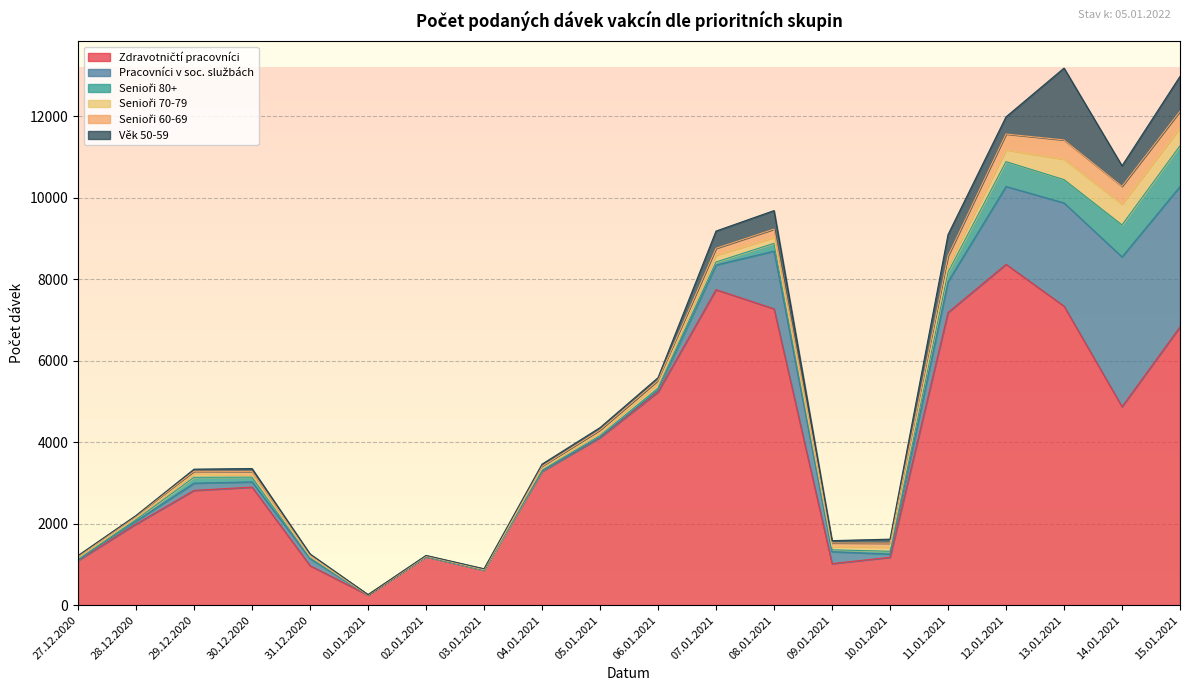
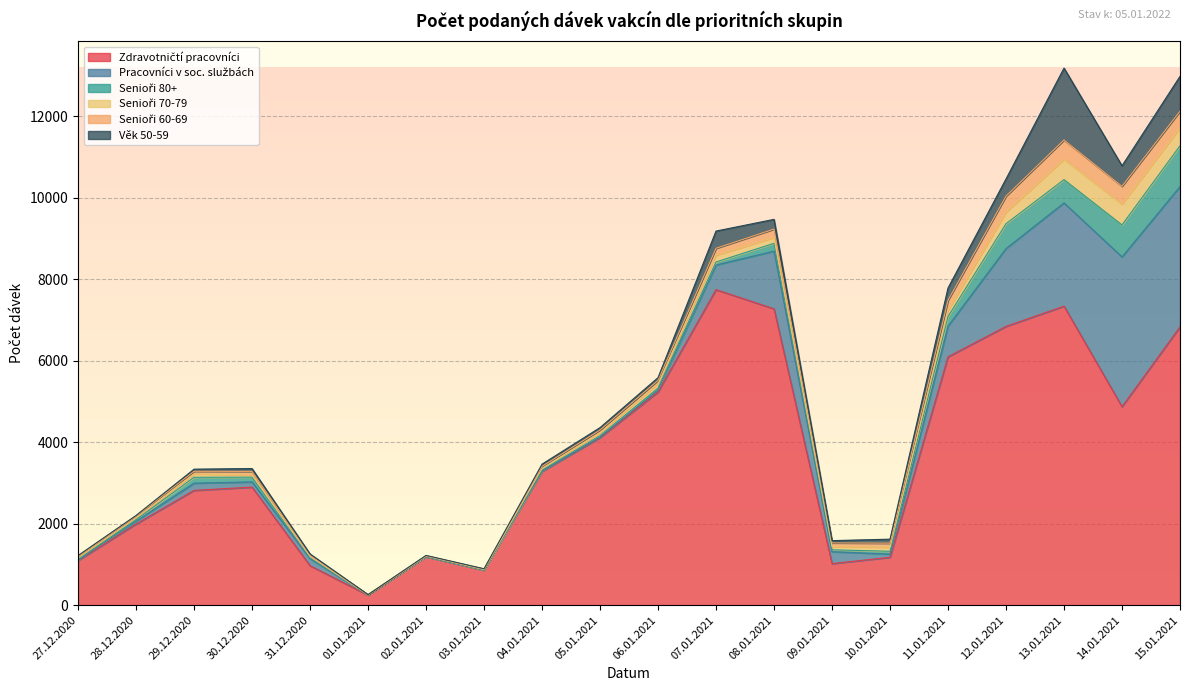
  {
    "Zdravotničtí pracovníci": {
      "28.12.2020": 2000,
      "29.12.2020": 2800,
      "30.12.2020": 2900,
      "31.12.2020": 1000,
      "07.01.2021": 7700,
      "08.01.2021": 7300,
      "09.01.2021": 1000,
      "10.01.2021": 1200,
-     "11.01.2021": 7200,
-     "12.01.2021": 8400,
+     "11.01.2021": 6100,
+     "12.01.2021": 6800,
      "13.01.2021": 7300,
      "14.01.2021": 4900,
      "15.01.2021": 6800
    },
    "Věk 50-59": {
      "30.12.2020": 100,
      "06.01.2021": 100,
      "07.01.2021": 400,
-     "08.01.2021": 500,
+     "08.01.2021": 200,
      "10.01.2021": 100,
-     "11.01.2021": 500,
+     "11.01.2021": 300,
      "12.01.2021": 400,
      "13.01.2021": 1800,
      "14.01.2021": 500,
      "15.01.2021": 900
    }
  }
